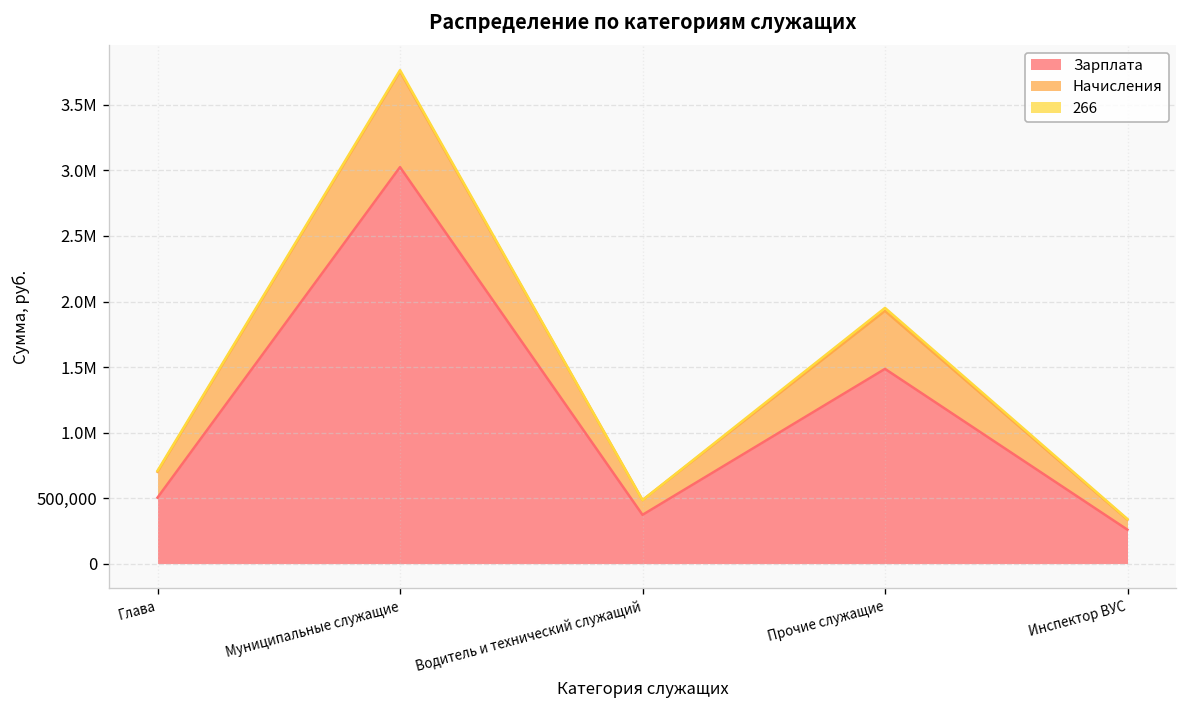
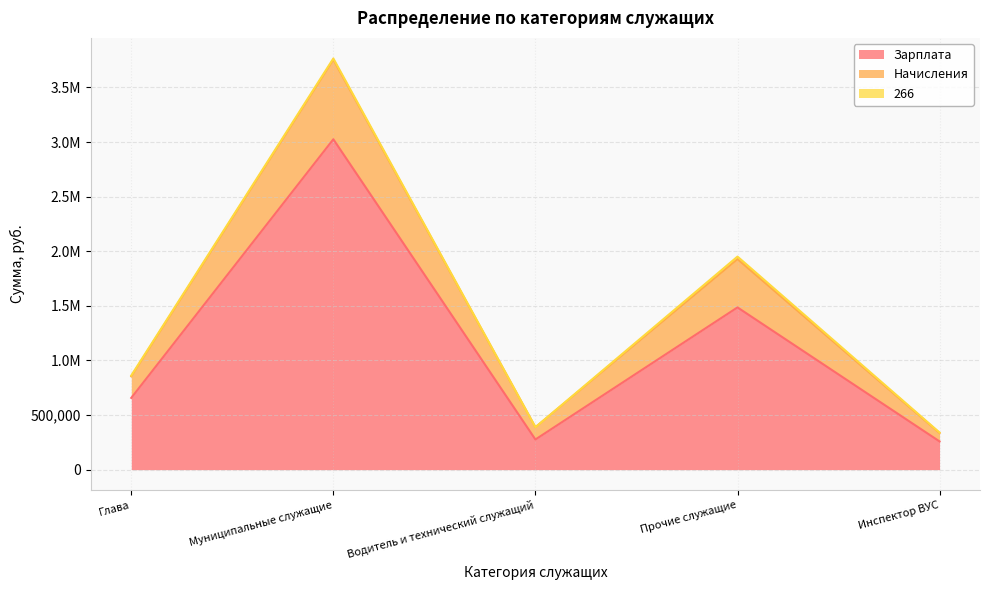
  {
    "Зарплата": {
-     "Глава": "500,000",
+     "Глава": "660,000",
      "Муниципальные служащие": "3,030,000",
-     "Водитель и технический служащий": "370,000",
+     "Водитель и технический служащий": "280,000",
      "Прочие служащие": "1,490,000",
      "Инспектор ВУС": "260,000"
    }
  }
